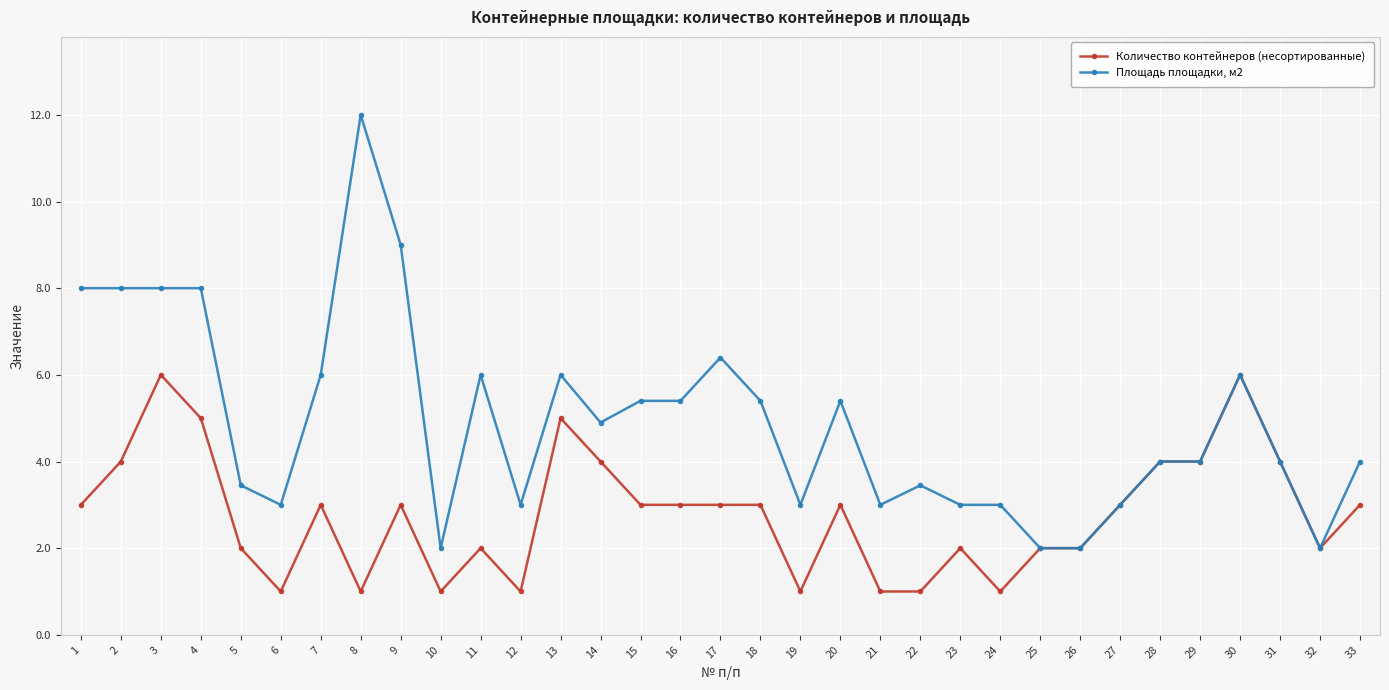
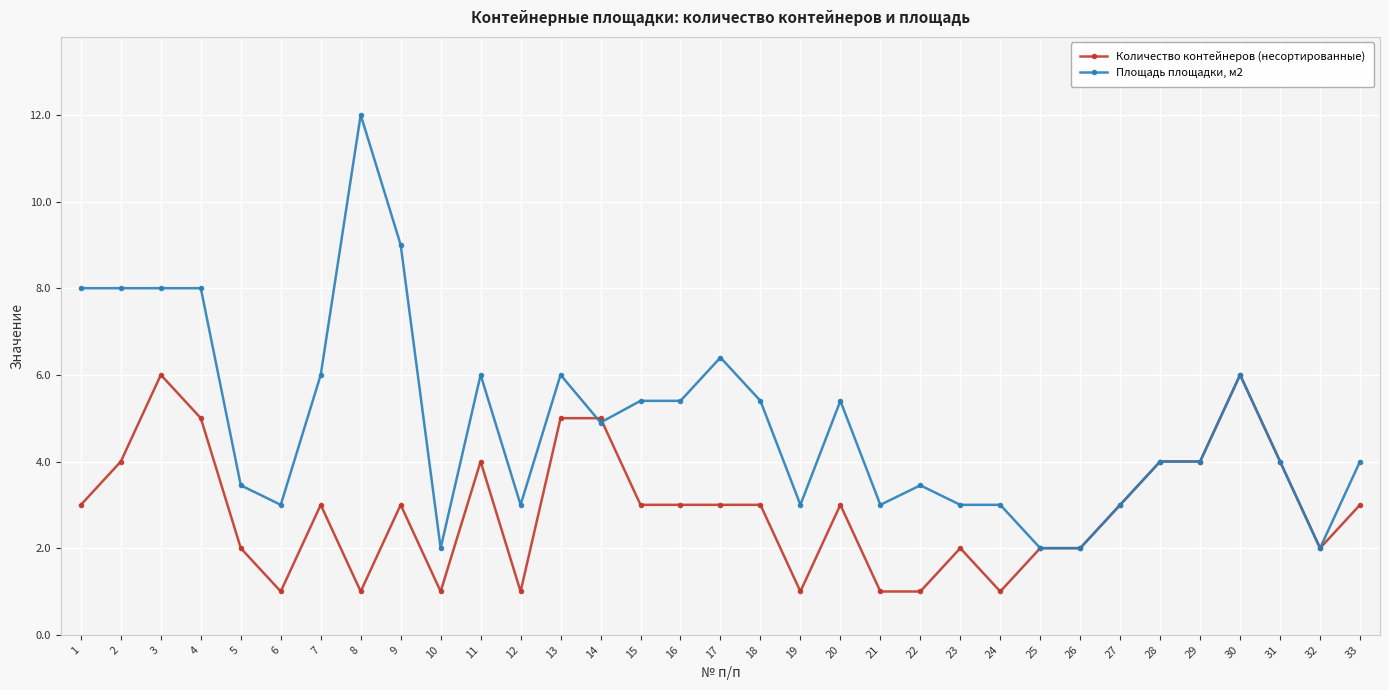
  {
    "Количество контейнеров (несортированные)": {
      "1": 3,
      "2": 4,
      "3": 6,
      "4": 5,
      "5": 2,
      "6": 1,
      "7": 3,
      "8": 1,
      "9": 3,
      "10": 1,
-     "11": 2,
+     "11": 4,
      "12": 1,
      "13": 5,
-     "14": 4,
+     "14": 5,
      "15": 3,
      "16": 3,
      "17": 3,
      "18": 3,
      "19": 1,
      "20": 3,
      "21": 1,
      "22": 1,
      "23": 2,
      "24": 1,
      "33": 3
    },
    "Площадь площадки, м2": {
      "1": 8,
      "2": 8,
      "3": 8,
      "4": 8,
      "5": 3.5,
      "6": 3,
      "7": 6,
      "8": 12,
      "9": 9,
      "10": 2,
      "11": 6,
      "12": 3,
      "13": 6,
      "14": 4.9,
      "15": 5.4,
      "16": 5.4,
      "17": 6.4,
      "18": 5.4,
      "19": 3,
      "20": 5.4,
      "21": 3,
      "22": 3.5,
      "23": 3,
      "24": 3,
      "33": 4
    }
  }
